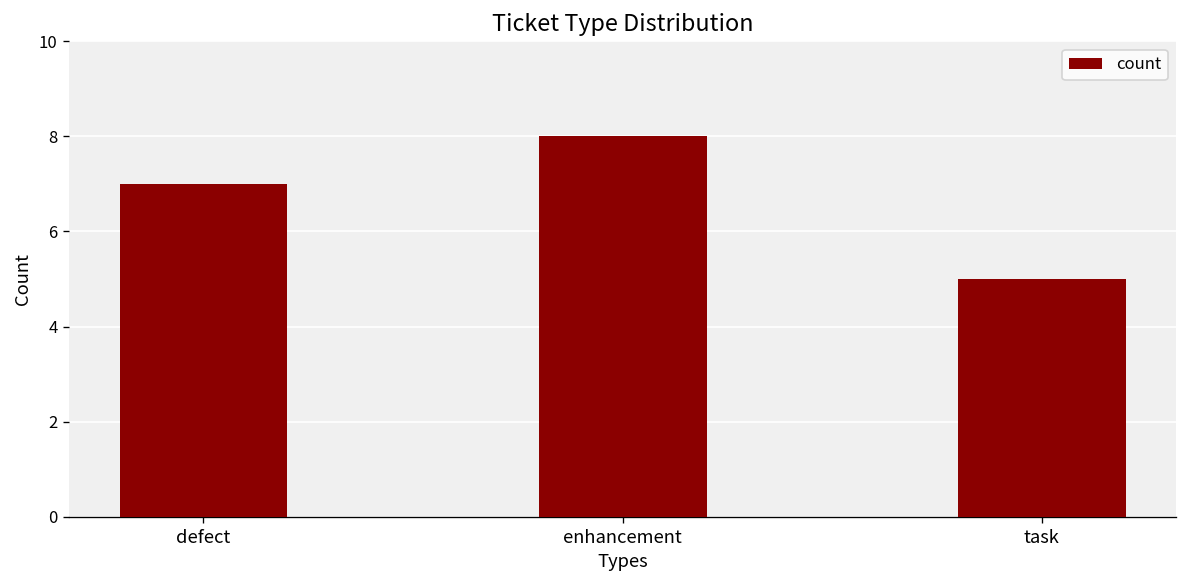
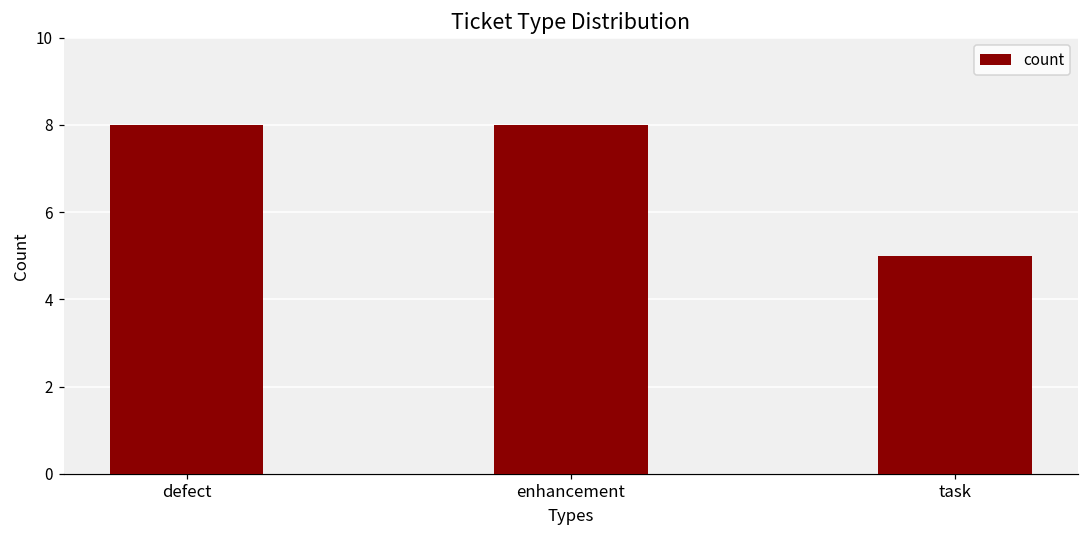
  {
-   "defect": 7,
+   "defect": 8,
    "enhancement": 8,
    "task": 5
  }
